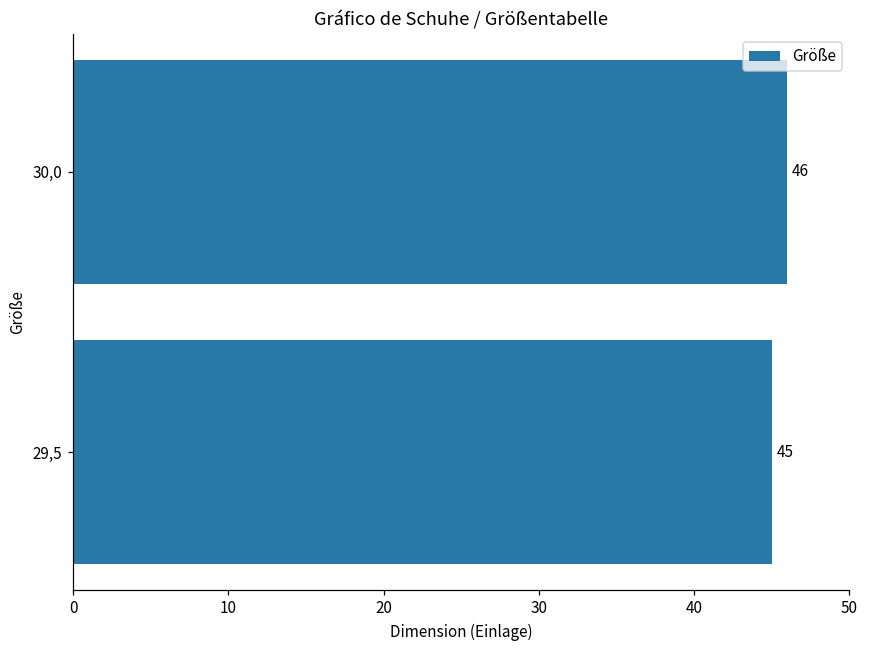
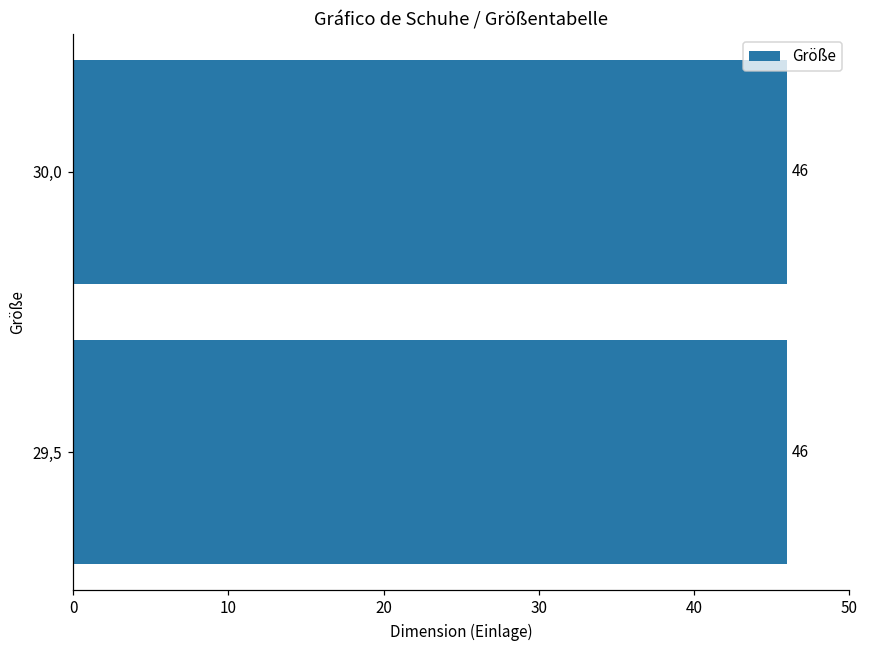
  {
    "30,0": 46,
-   "29,5": 45
+   "29,5": 46
  }
